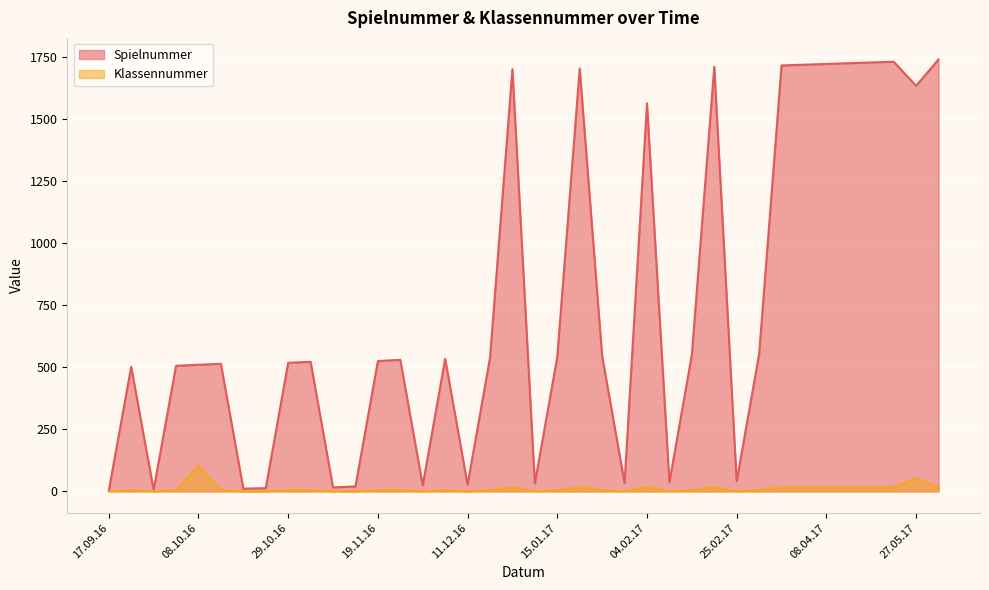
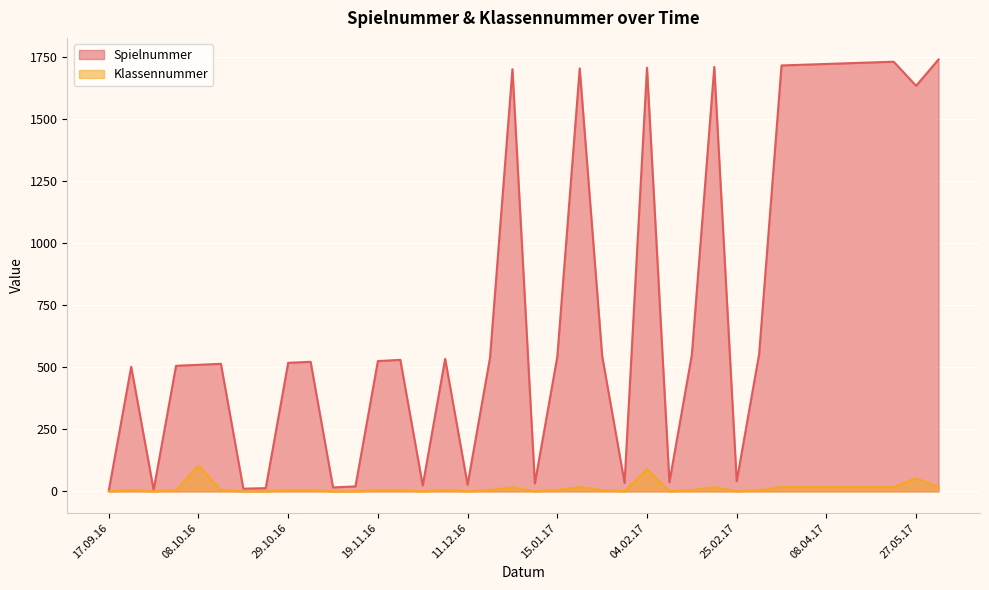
  {
    "Spielnummer": {
      "08.10.16": 510,
      "11.12.16": 30,
      "15.01.17": 540,
-     "04.02.17": 1560,
+     "04.02.17": 1710,
      "25.02.17": 40,
      "08.04.17": 1720,
      "27.05.17": 1630
    },
    "Klassennummer": {
      "08.10.16": 100,
      "11.12.16": 0,
      "15.01.17": 10,
-     "04.02.17": 20,
+     "04.02.17": 90,
      "25.02.17": 0,
      "08.04.17": 20,
      "27.05.17": 50
    }
  }
